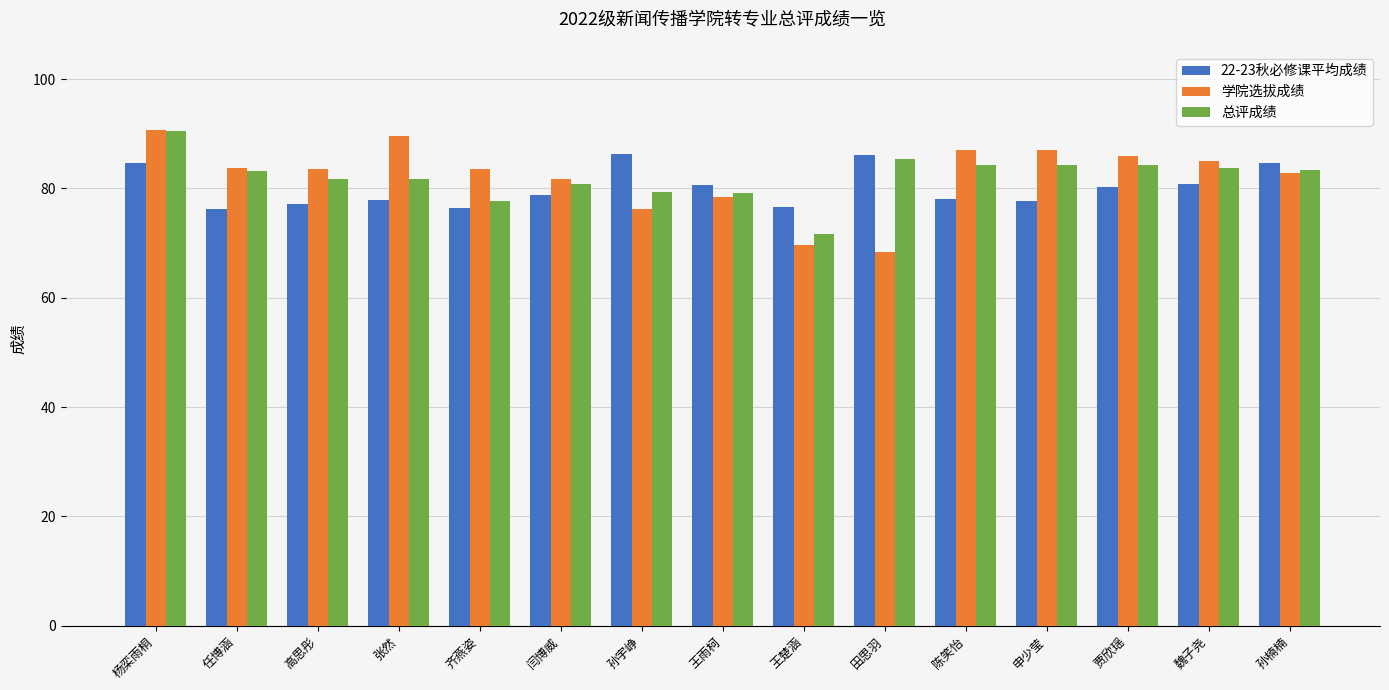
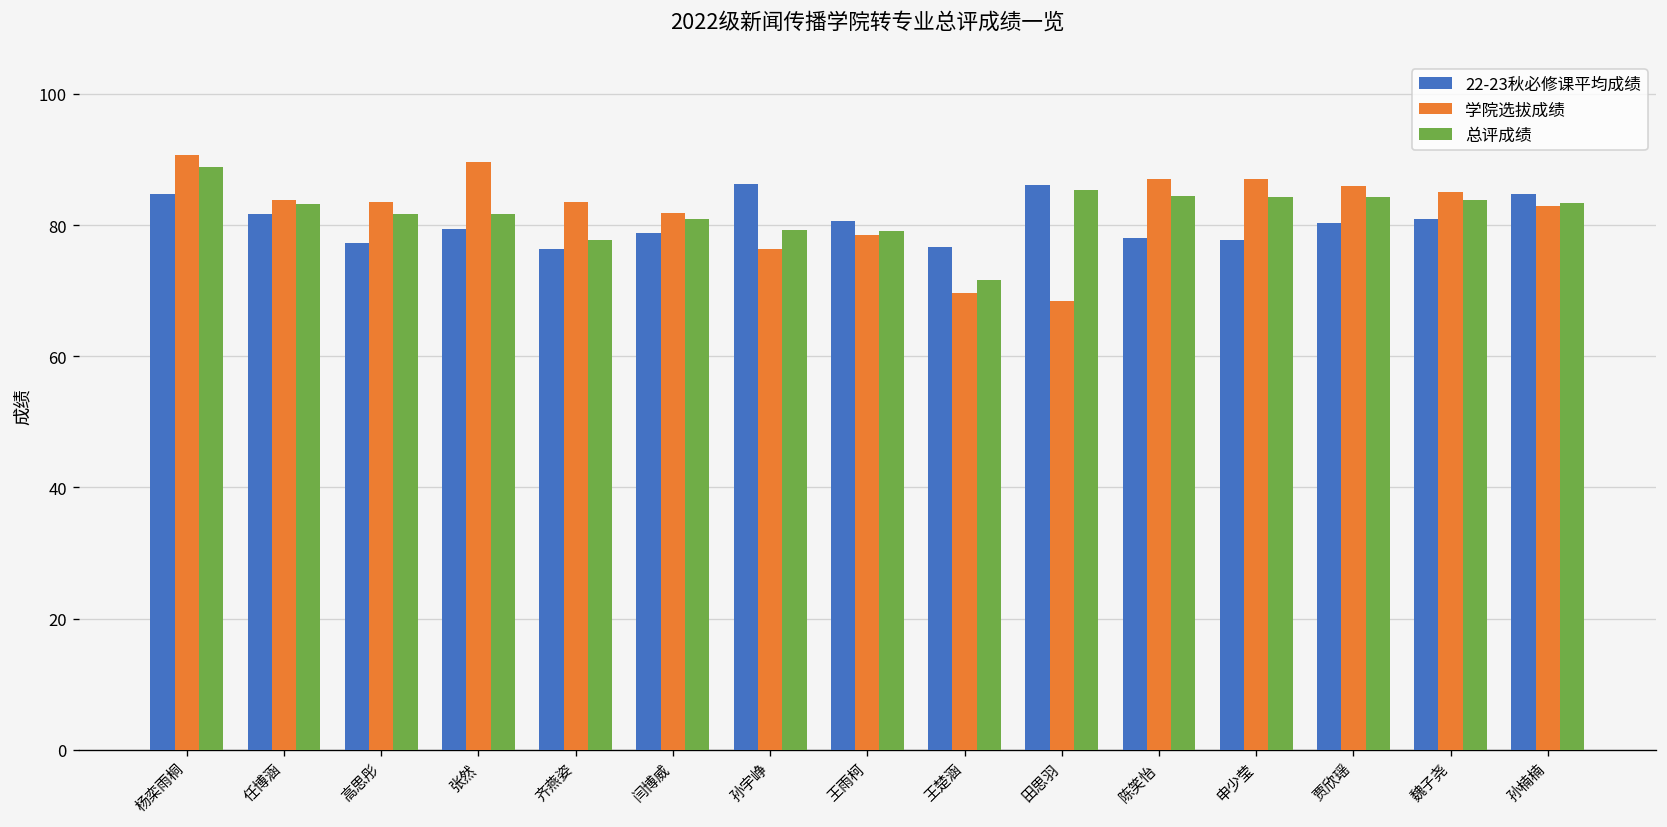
  {
    "22-23秋必修课平均成绩": {
      "杨栾雨桐": 85,
-     "任博涵": 76,
+     "任博涵": 82,
      "高思彤": 77,
-     "张然": 78,
+     "张然": 79,
      "齐燕姿": 76,
      "闫博威": 79,
      "孙宇峥": 86,
      "王雨柯": 81,
      "王楚涵": 77,
      "田思羽": 86,
      "陈笑怡": 78,
      "申少莹": 78,
      "贾欣瑶": 80,
      "魏子尧": 81,
      "孙楠楠": 85
    },
    "学院选拔成绩": {
      "杨栾雨桐": 91,
      "任博涵": 84,
      "高思彤": 84,
      "张然": 90,
      "齐燕姿": 84,
      "闫博威": 82,
      "孙宇峥": 76,
      "王雨柯": 79,
      "王楚涵": 70,
      "田思羽": 68,
      "陈笑怡": 87,
      "申少莹": 87,
      "贾欣瑶": 86,
      "魏子尧": 85,
      "孙楠楠": 83
    },
    "总评成绩": {
-     "杨栾雨桐": 91,
+     "杨栾雨桐": 89,
      "任博涵": 83,
      "高思彤": 82,
      "张然": 82,
      "齐燕姿": 78,
      "闫博威": 81,
      "孙宇峥": 79,
      "王雨柯": 79,
      "王楚涵": 72,
      "田思羽": 85,
      "陈笑怡": 84,
      "申少莹": 84,
      "贾欣瑶": 84,
      "魏子尧": 84,
      "孙楠楠": 83
    }
  }
